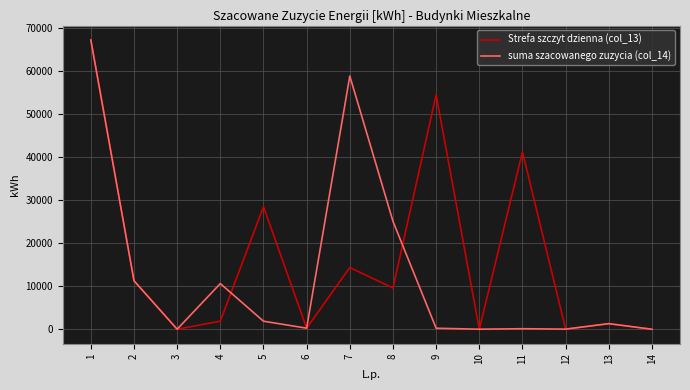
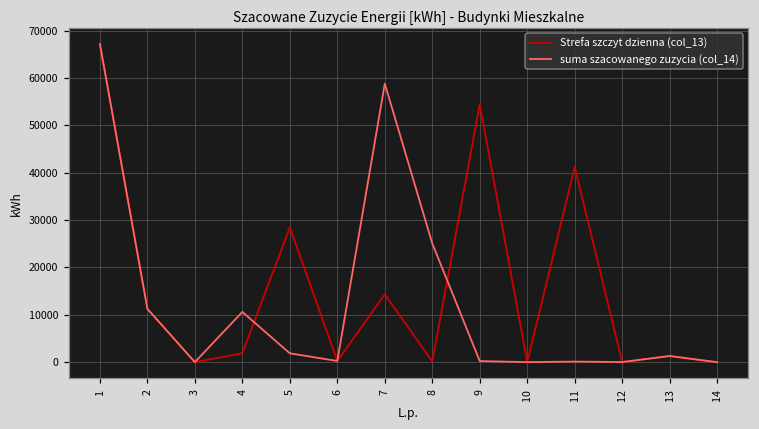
  {
    "Strefa szczyt dzienna (col_13)": {
      "4": 2000,
      "5": 28000,
      "7": 14000,
-     "8": 10000,
+     "8": 0,
      "9": 54000,
      "11": 41000
    },
    "suma szacowanego zuzycia (col_14)": {
      "4": 11000,
      "5": 2000,
      "7": 59000,
      "8": 25000,
      "9": 0,
      "11": 0
    }
  }
